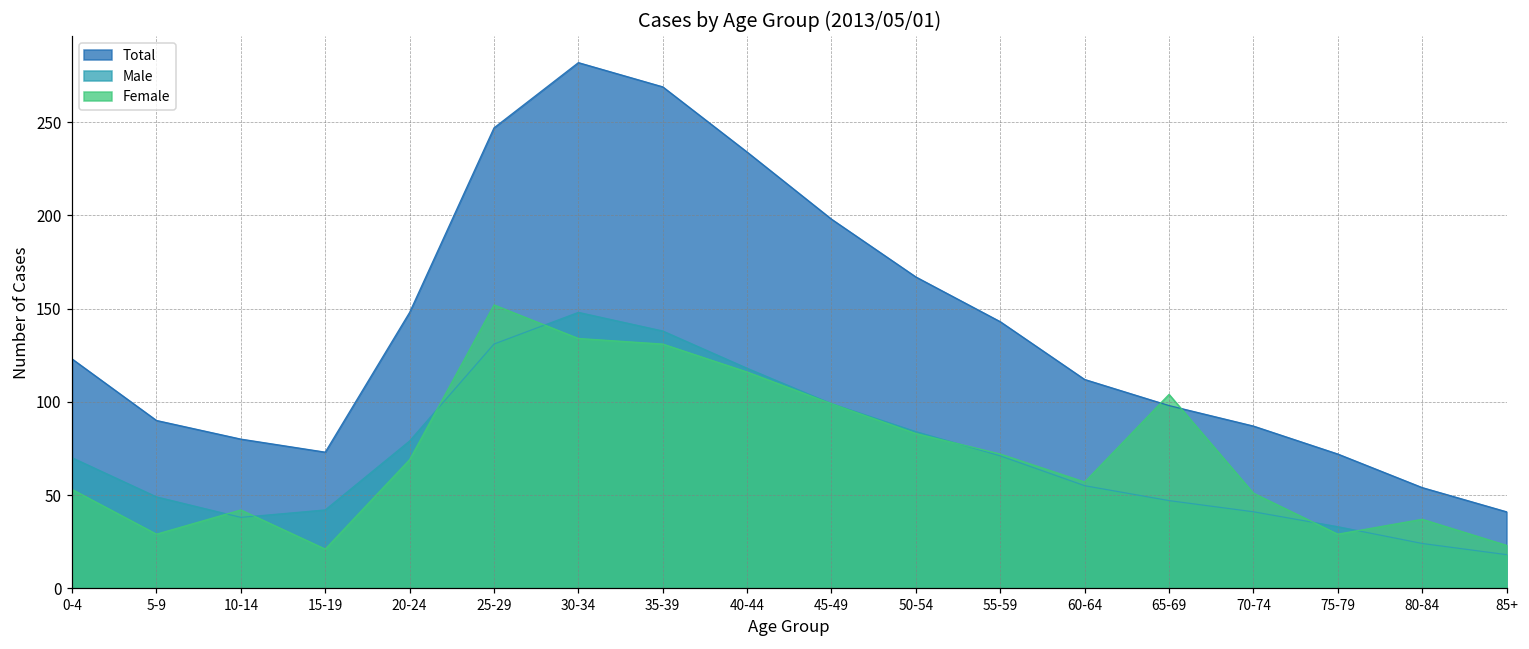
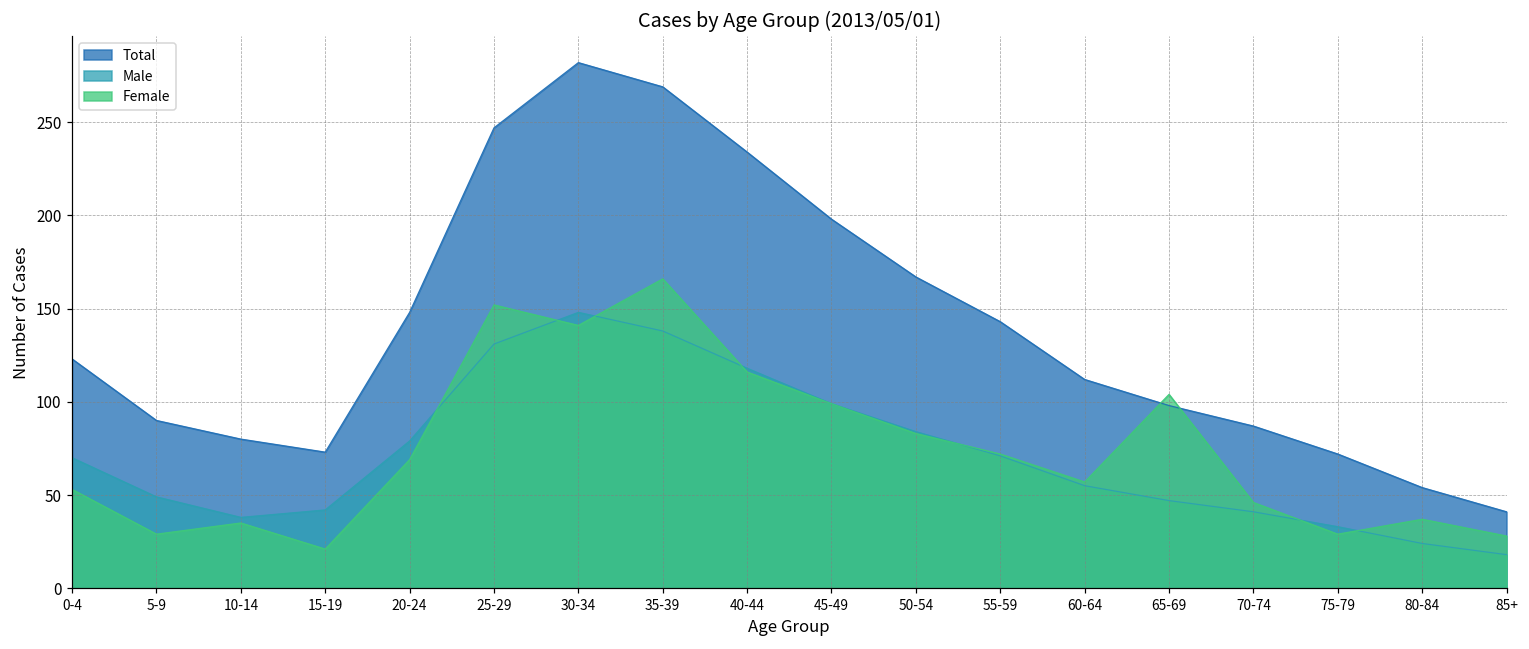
  {
    "Female": {
      "0-4": 53,
      "5-9": 29,
-     "10-14": 42,
+     "10-14": 35,
      "15-19": 21,
      "20-24": 69,
      "25-29": 152,
-     "30-34": 134,
-     "35-39": 131,
+     "30-34": 141,
+     "35-39": 166,
      "40-44": 116,
      "60-64": 57,
      "65-69": 104,
-     "70-74": 51,
+     "70-74": 46,
      "75-79": 29,
      "80-84": 37,
-     "85+": 23
+     "85+": 28
    }
  }
